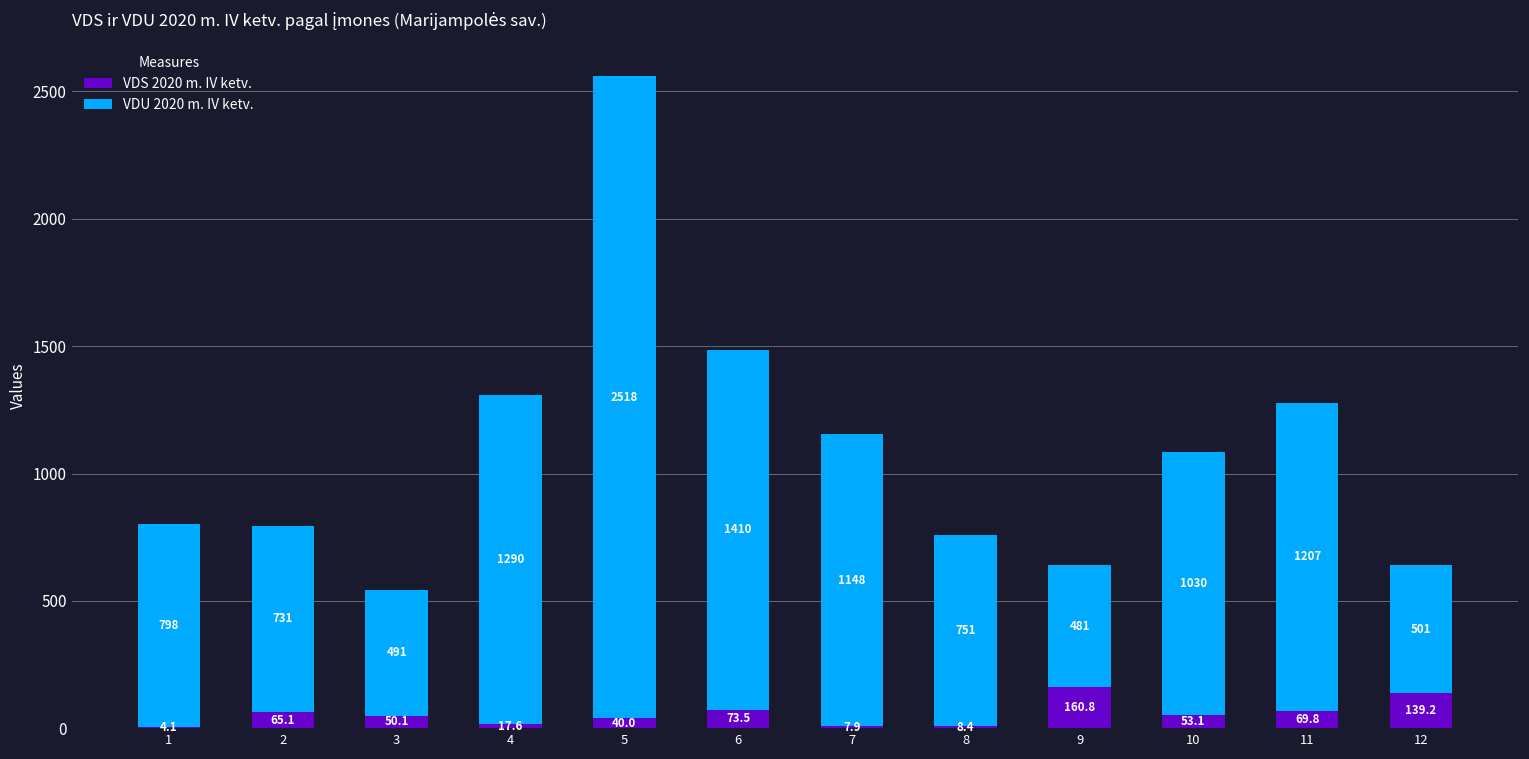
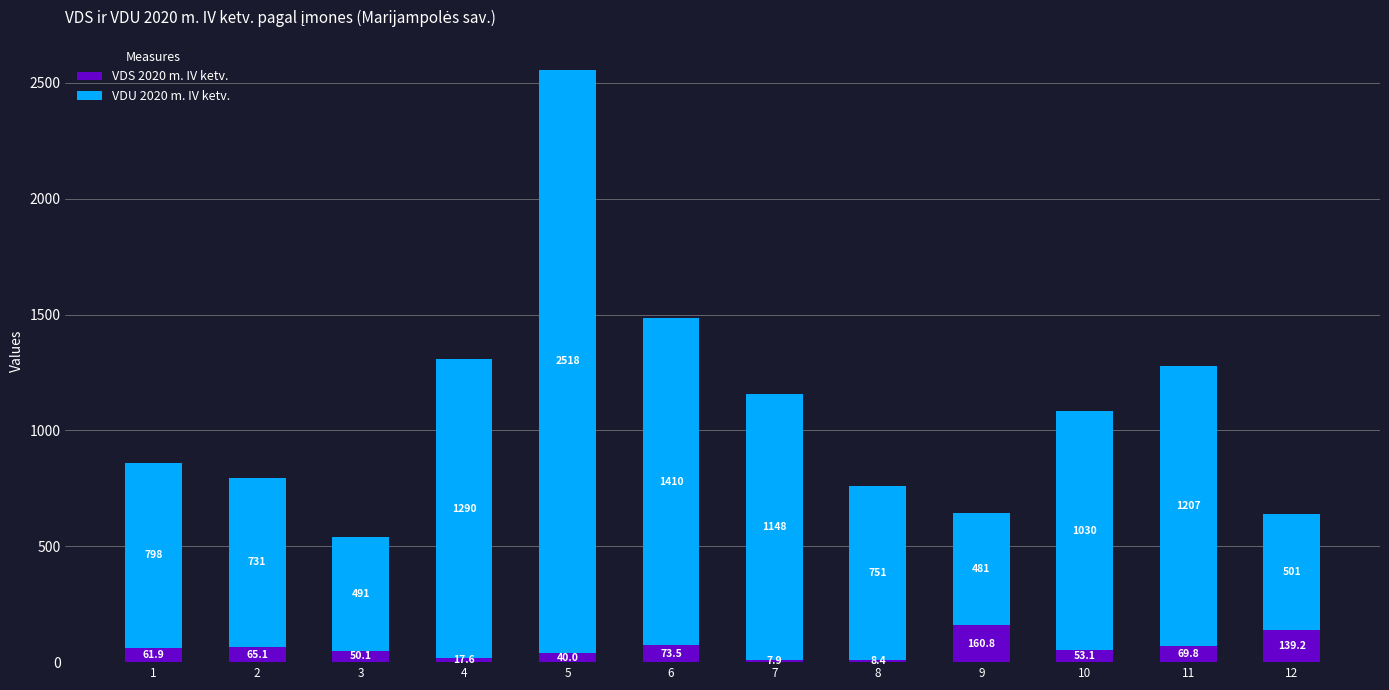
  {
    "VDS 2020 m. IV ketv.": {
-     "1": 4.1,
+     "1": 61.9,
      "2": 65.1,
      "3": 50.1,
      "4": 17.6,
      "5": 40.0,
      "6": 73.5,
      "7": 7.9,
      "8": 8.4,
      "9": 160.8,
      "10": 53.1,
      "11": 69.8,
      "12": 139.2
    },
    "VDU 2020 m. IV ketv.": {
      "1": 798,
      "2": 731,
      "3": 491,
      "4": 1290,
      "5": 2518,
      "6": 1410,
      "7": 1148,
      "8": 751,
      "9": 481,
      "10": 1030,
      "11": 1207,
      "12": 501
    }
  }
